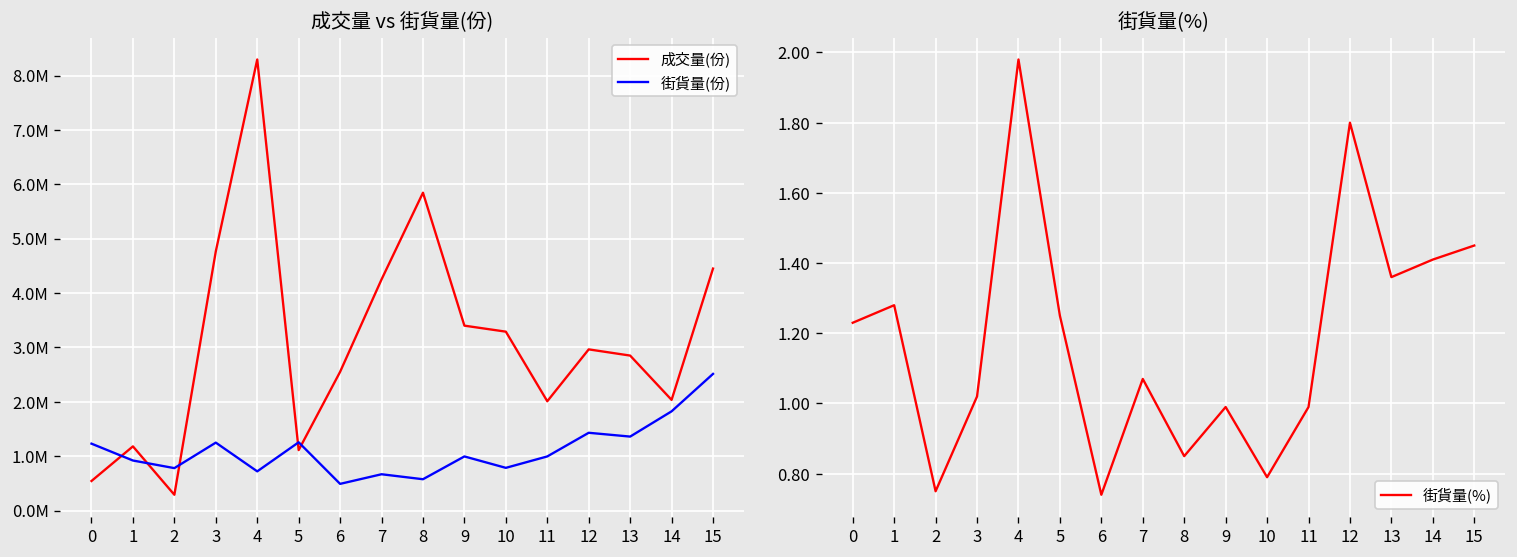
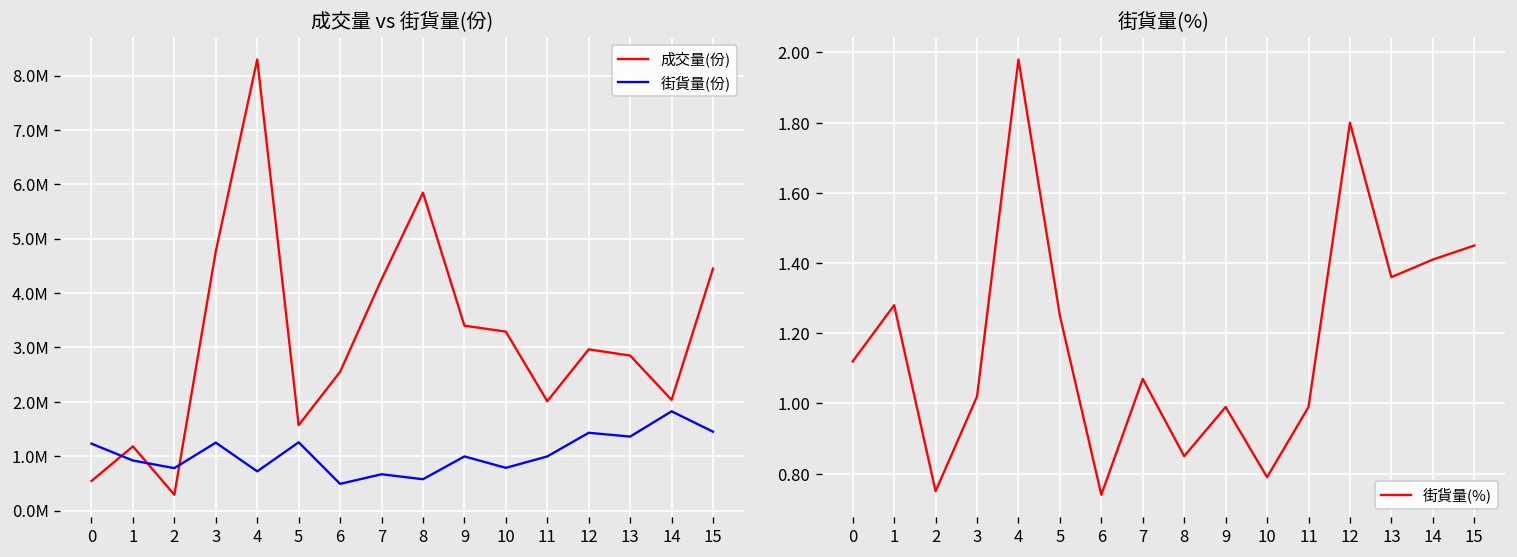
  {
    "成交量 vs 街貨量(份)": {
      "成交量(份)": {
        "0": 500000,
        "1": 1200000,
        "2": 300000,
        "3": 4800000,
        "4": 8300000,
-       "5": 1100000,
+       "5": 1600000,
        "6": 2600000,
        "7": 4300000,
        "8": 5800000,
        "9": 3400000,
        "10": 3300000,
        "11": 2000000,
        "12": 3000000,
        "13": 2800000,
        "14": 2000000,
        "15": 4500000
      },
      "街貨量(份)": {
        "0": 1200000,
        "1": 900000,
        "2": 800000,
        "3": 1200000,
        "4": 700000,
        "5": 1300000,
        "6": 500000,
        "7": 700000,
        "8": 600000,
        "9": 1000000,
        "10": 800000,
        "11": 1000000,
        "12": 1400000,
        "13": 1400000,
        "14": 1800000,
-       "15": 2500000
+       "15": 1500000
      }
    },
    "街貨量(%)": {
-     "0": 1.23,
+     "0": 1.12,
      "1": 1.28,
      "2": 0.75,
      "3": 1.02,
      "4": 1.98,
      "5": 1.25,
      "6": 0.74,
      "7": 1.07,
      "8": 0.85,
      "9": 0.99,
      "10": 0.79,
      "11": 0.99,
      "12": 1.80,
      "13": 1.36,
      "14": 1.41,
      "15": 1.45
    }
  }
